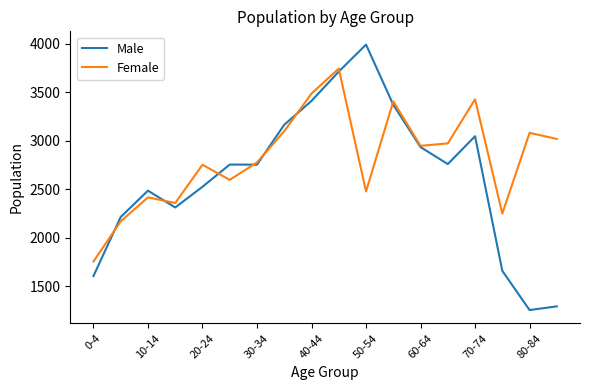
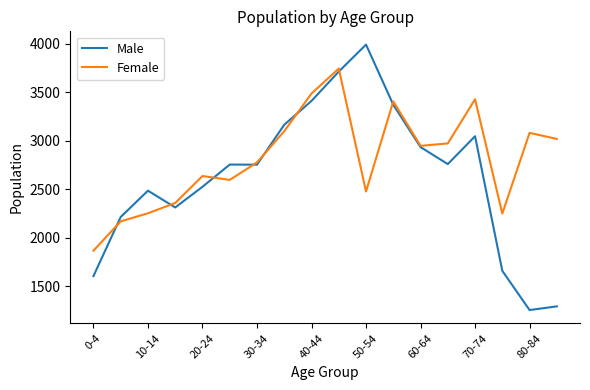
  {
    "Male": {
      "0-4": 1600,
      "10-14": 2500,
      "20-24": 2500,
      "40-44": 3400,
      "50-54": 4000,
      "70-74": 3000,
      "80-84": 1300
    },
    "Female": {
-     "0-4": 1800,
-     "10-14": 2400,
-     "20-24": 2800,
+     "0-4": 1900,
+     "10-14": 2300,
+     "20-24": 2600,
      "40-44": 3500,
      "50-54": 2500,
      "70-74": 3400,
      "80-84": 3100
    }
  }
